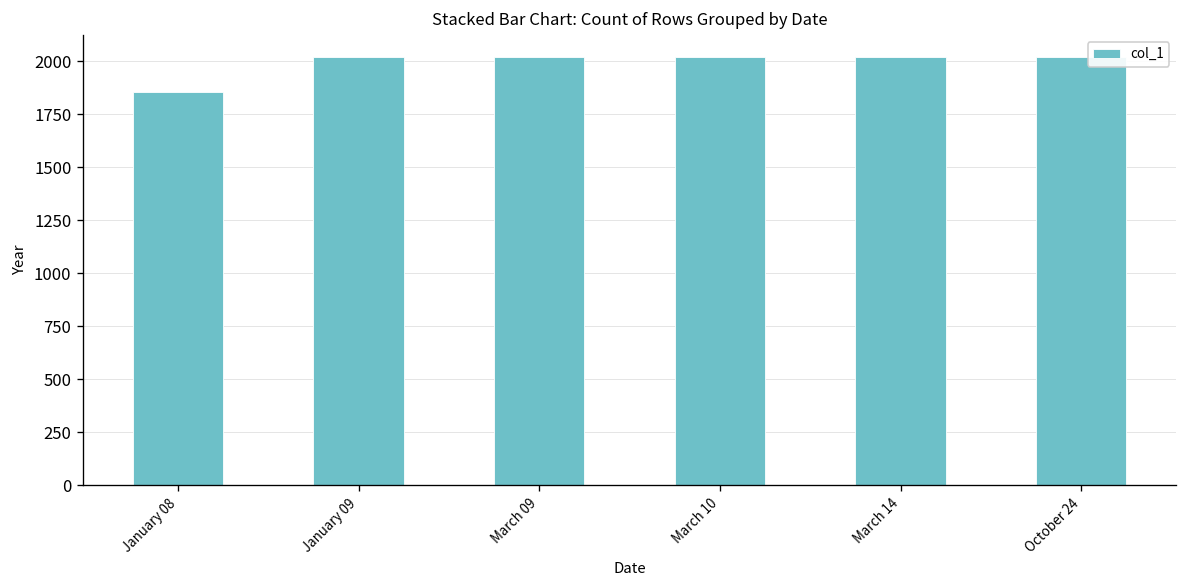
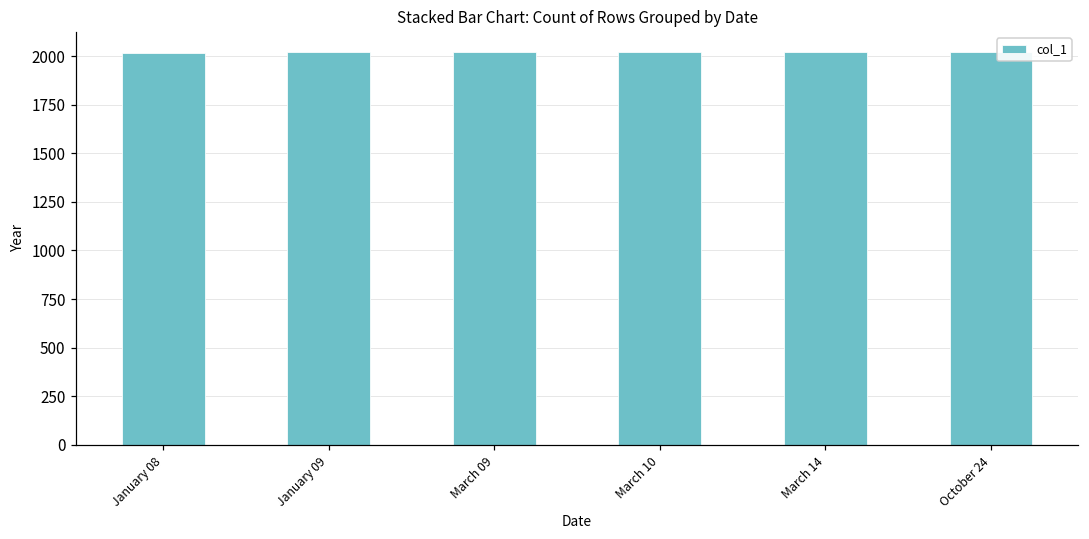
  {
-   "January 08": 1860,
+   "January 08": 2020,
    "January 09": 2020,
    "March 09": 2020,
    "March 10": 2020,
    "March 14": 2020,
    "October 24": 2020
  }
